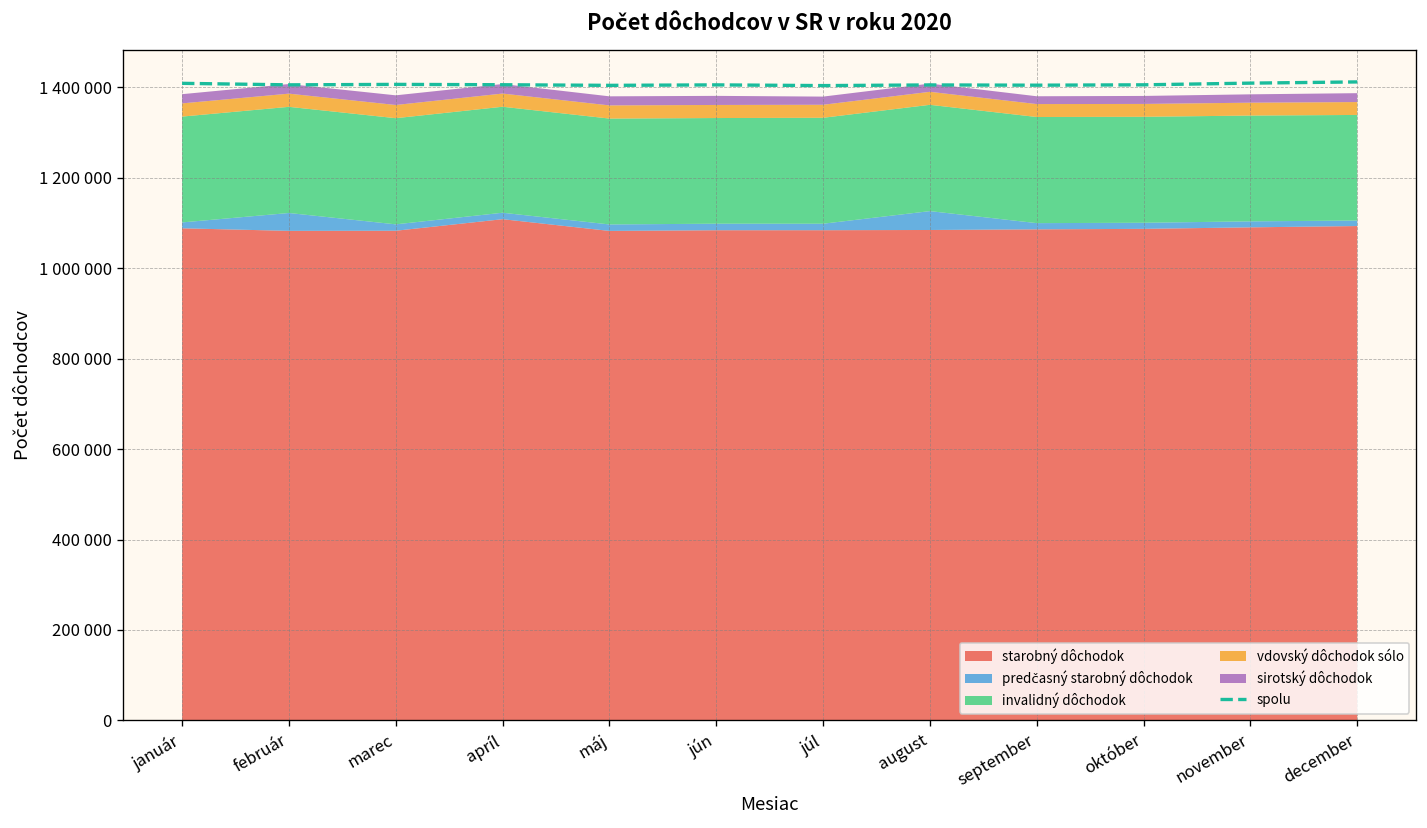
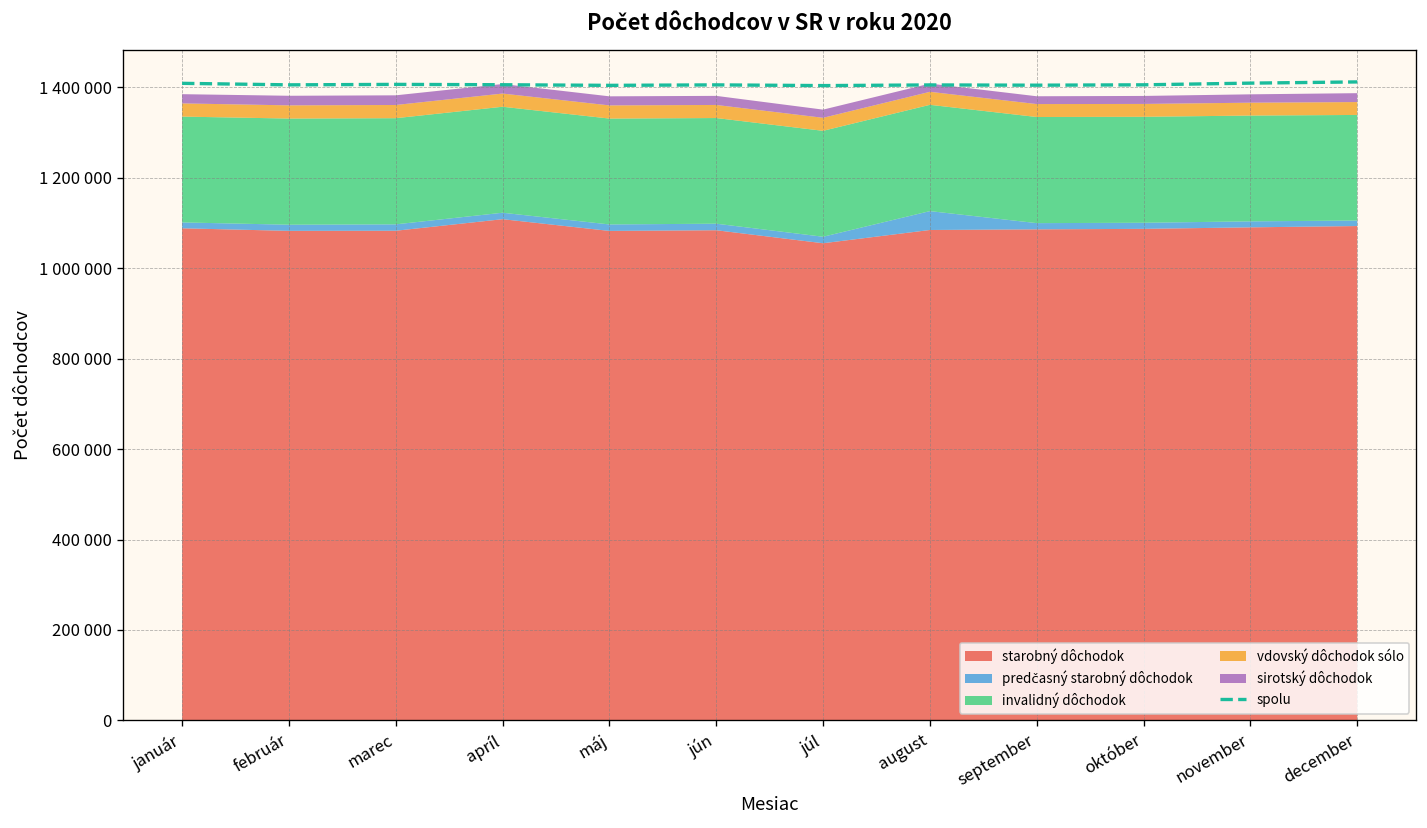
  {
    "starobný dôchodok": {
      "január": 1090000,
      "február": 1080000,
      "marec": 1080000,
      "apríl": 1110000,
      "máj": 1080000,
      "jún": 1080000,
-     "júl": 1080000,
+     "júl": 1060000,
      "august": 1080000,
      "september": 1090000,
      "október": 1090000,
      "november": 1090000,
      "december": 1090000
    },
    "predčasný starobný dôchodok": {
      "január": 10000,
-     "február": 40000,
+     "február": 10000,
      "marec": 10000,
      "apríl": 10000,
      "máj": 10000,
      "jún": 10000,
      "júl": 10000,
      "august": 40000,
      "september": 10000,
      "október": 10000,
      "november": 10000,
      "december": 10000
    },
    "vdovský dôchodok sólo": {
      "január": 30000,
      "február": 30000,
      "marec": 30000,
      "apríl": 30000,
      "máj": 30000,
      "jún": 30000,
      "júl": 30000,
      "august": 30000,
      "september": 30000,
      "október": 30000,
      "november": 30000,
      "december": 30000
    },
    "sirotský dôchodok": {
      "január": 20000,
      "marec": 20000,
      "máj": 20000,
      "jún": 20000,
      "júl": 20000,
      "september": 20000,
      "október": 20000,
      "november": 20000,
      "december": 20000
    }
  }
